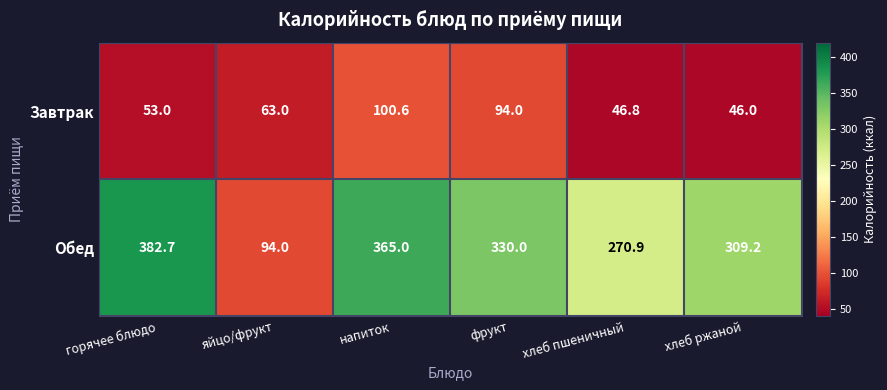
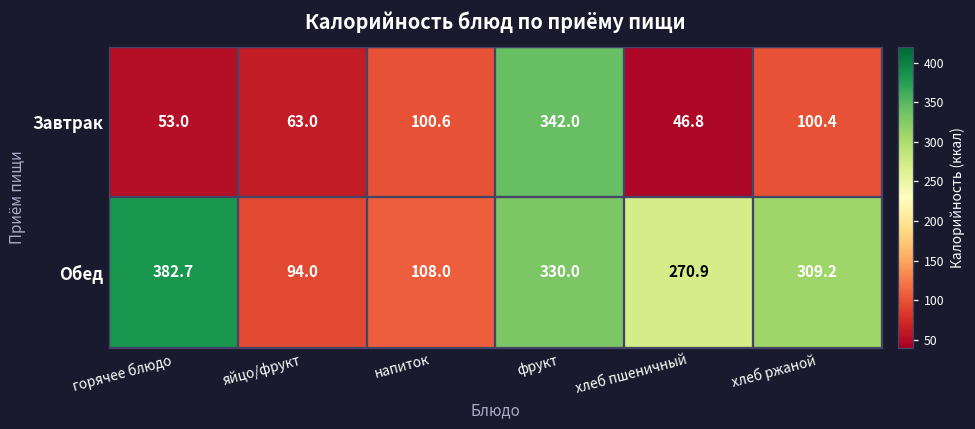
  {
    "Завтрак": {
      "горячее блюдо": 53.0,
      "яйцо/фрукт": 63.0,
      "напиток": 100.6,
-     "фрукт": 94.0,
+     "фрукт": 342.0,
      "хлеб пшеничный": 46.8,
-     "хлеб ржаной": 46.0
+     "хлеб ржаной": 100.4
    },
    "Обед": {
      "горячее блюдо": 382.7,
      "яйцо/фрукт": 94.0,
-     "напиток": 365.0,
+     "напиток": 108.0,
      "фрукт": 330.0,
      "хлеб пшеничный": 270.9,
      "хлеб ржаной": 309.2
    }
  }
